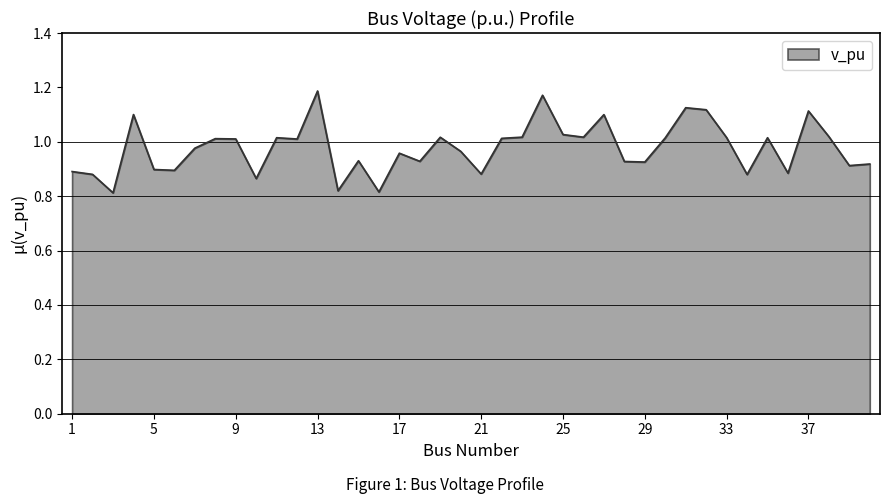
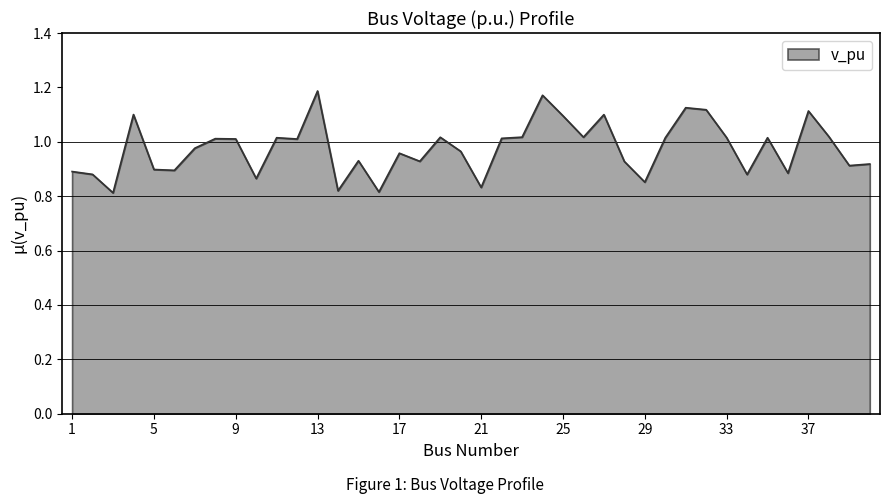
  {
    "1": 0.89,
    "5": 0.90,
    "9": 1.01,
    "13": 1.19,
    "17": 0.96,
-   "21": 0.88,
-   "25": 1.03,
-   "29": 0.93,
+   "21": 0.83,
+   "25": 1.10,
+   "29": 0.85,
    "33": 1.02,
    "37": 1.11
  }
